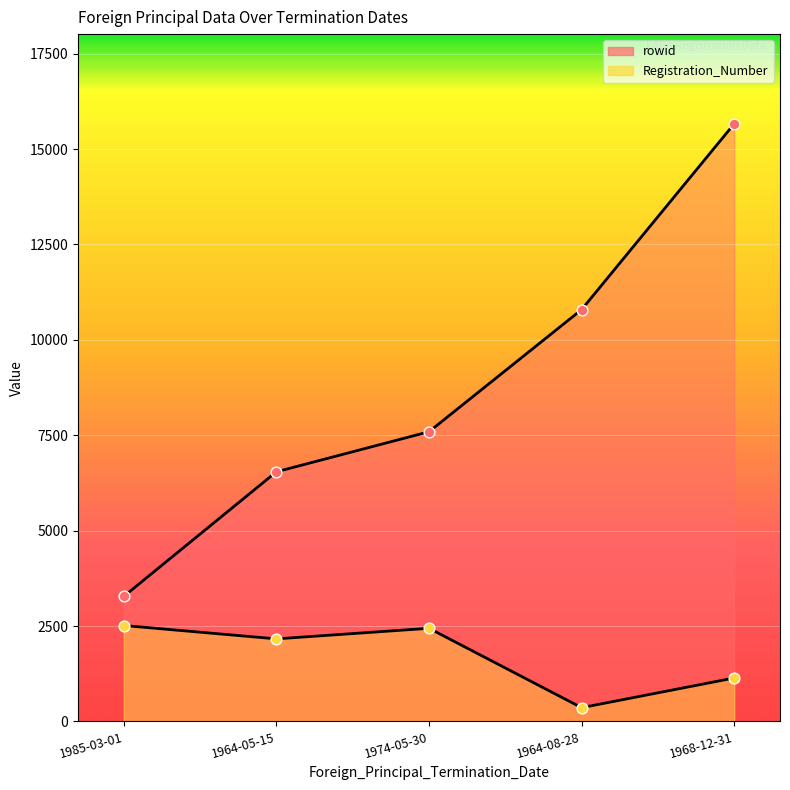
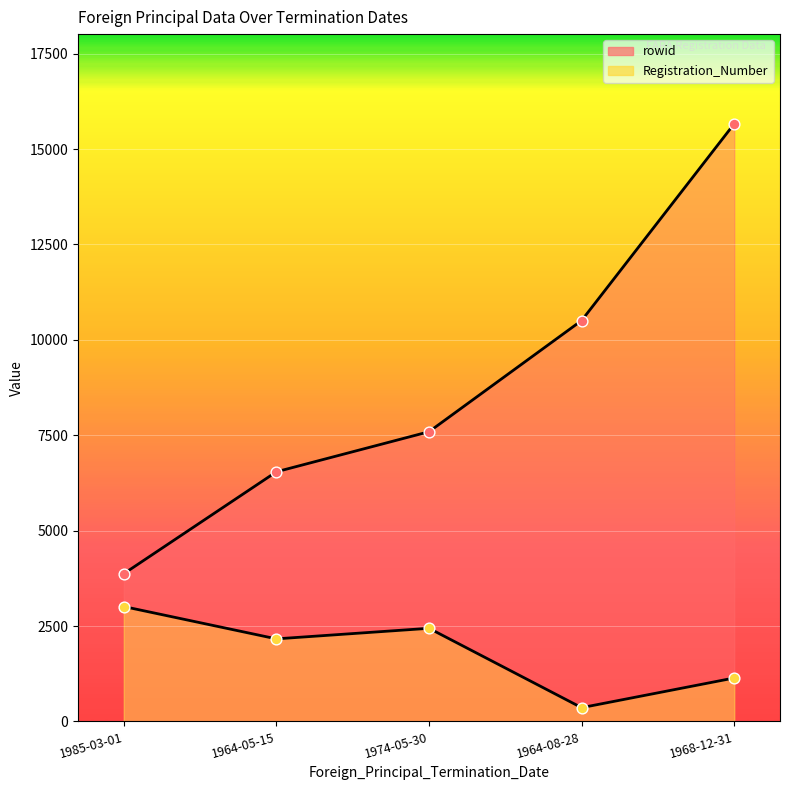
  {
    "rowid": {
-     "1985-03-01": 3300,
+     "1985-03-01": 3900,
      "1964-05-15": 6500,
      "1974-05-30": 7600,
-     "1964-08-28": 10800,
+     "1964-08-28": 10500,
      "1968-12-31": 15700
    },
    "Registration_Number": {
-     "1985-03-01": 2500,
+     "1985-03-01": 3000,
      "1964-05-15": 2200,
      "1974-05-30": 2400,
      "1964-08-28": 400,
      "1968-12-31": 1100
    }
  }
